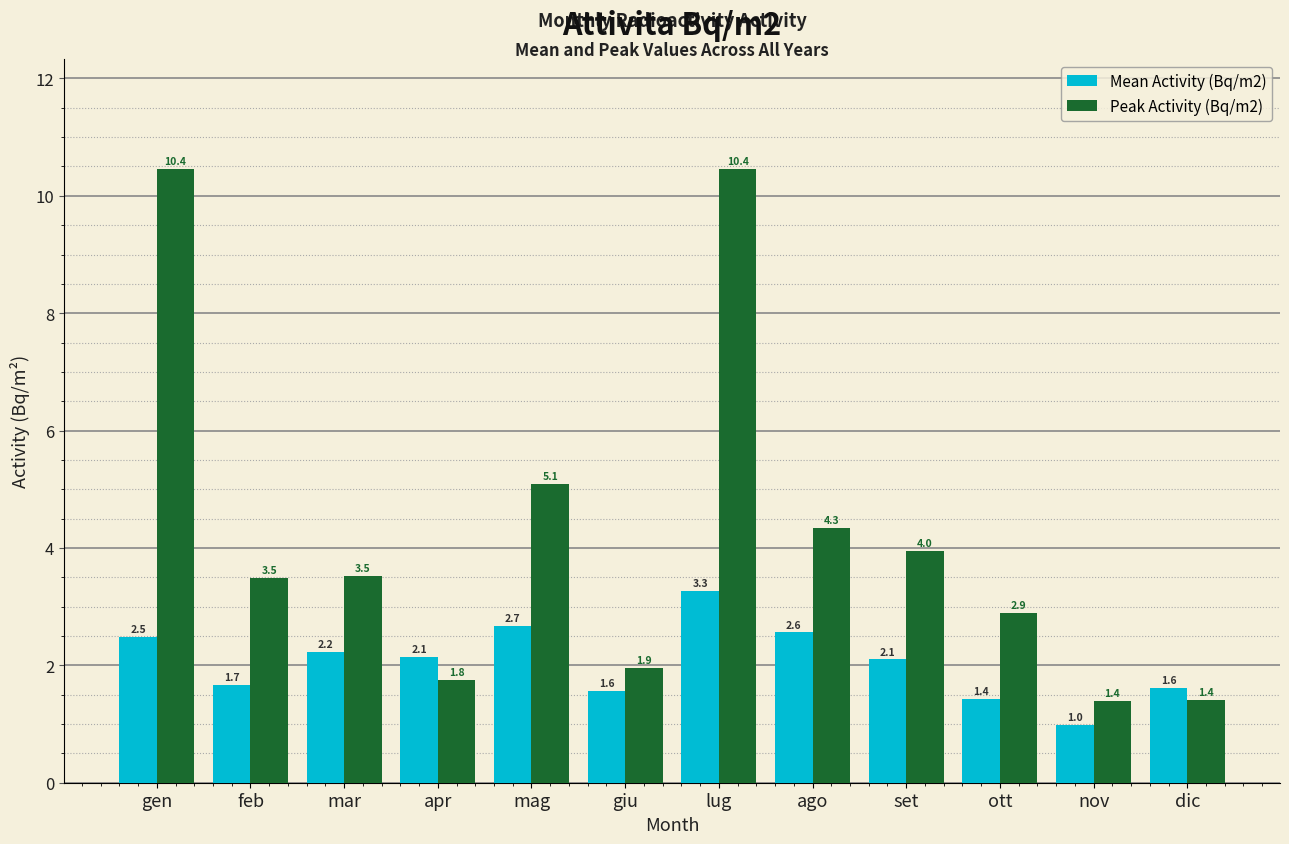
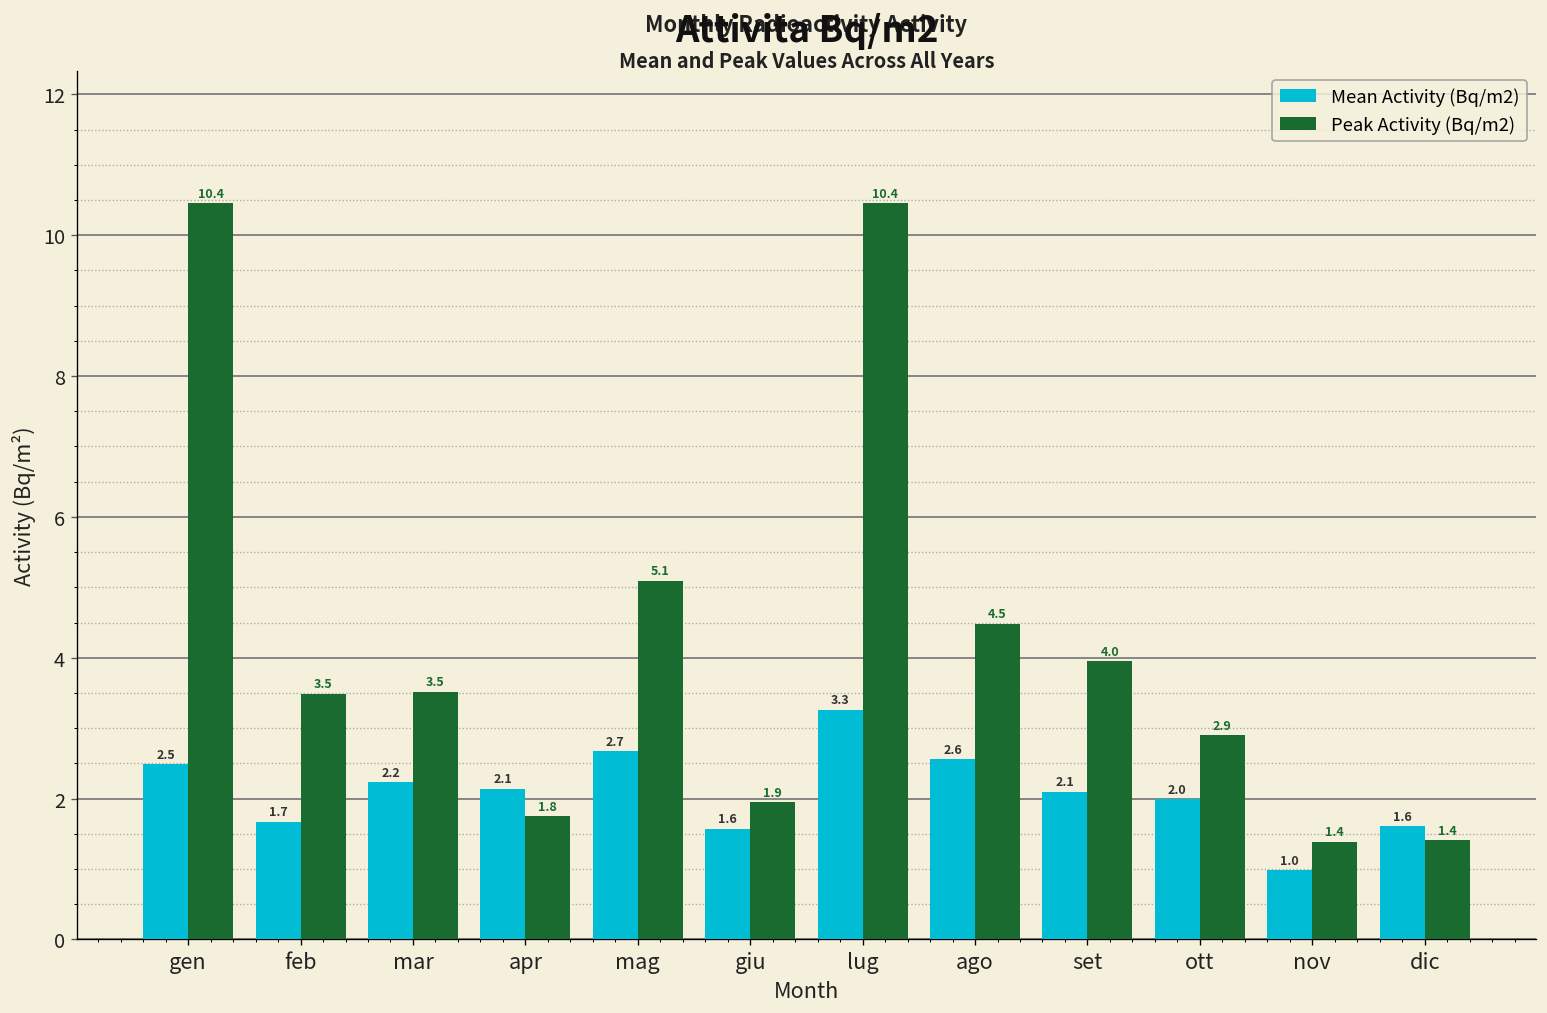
  {
    "Mean Activity (Bq/m2)": {
      "gen": 2.5,
      "feb": 1.7,
      "mar": 2.2,
      "apr": 2.1,
      "mag": 2.7,
      "giu": 1.6,
      "lug": 3.3,
      "ago": 2.6,
      "set": 2.1,
-     "ott": 1.4,
+     "ott": 2.0,
      "nov": 1.0,
      "dic": 1.6
    },
    "Peak Activity (Bq/m2)": {
      "gen": 10.4,
      "feb": 3.5,
      "mar": 3.5,
      "apr": 1.8,
      "mag": 5.1,
      "giu": 1.9,
      "lug": 10.4,
-     "ago": 4.3,
+     "ago": 4.5,
      "set": 4.0,
      "ott": 2.9,
      "nov": 1.4,
      "dic": 1.4
    }
  }
